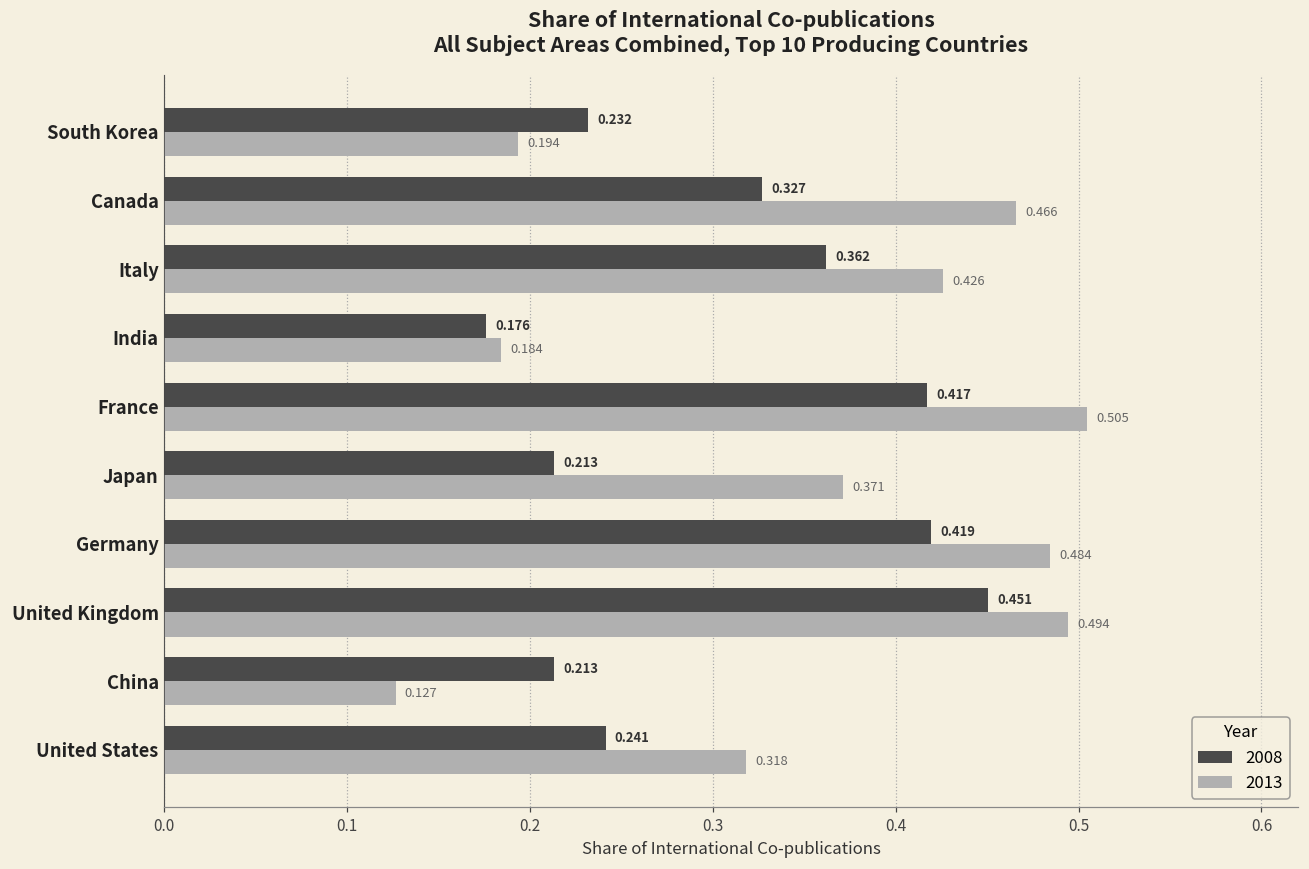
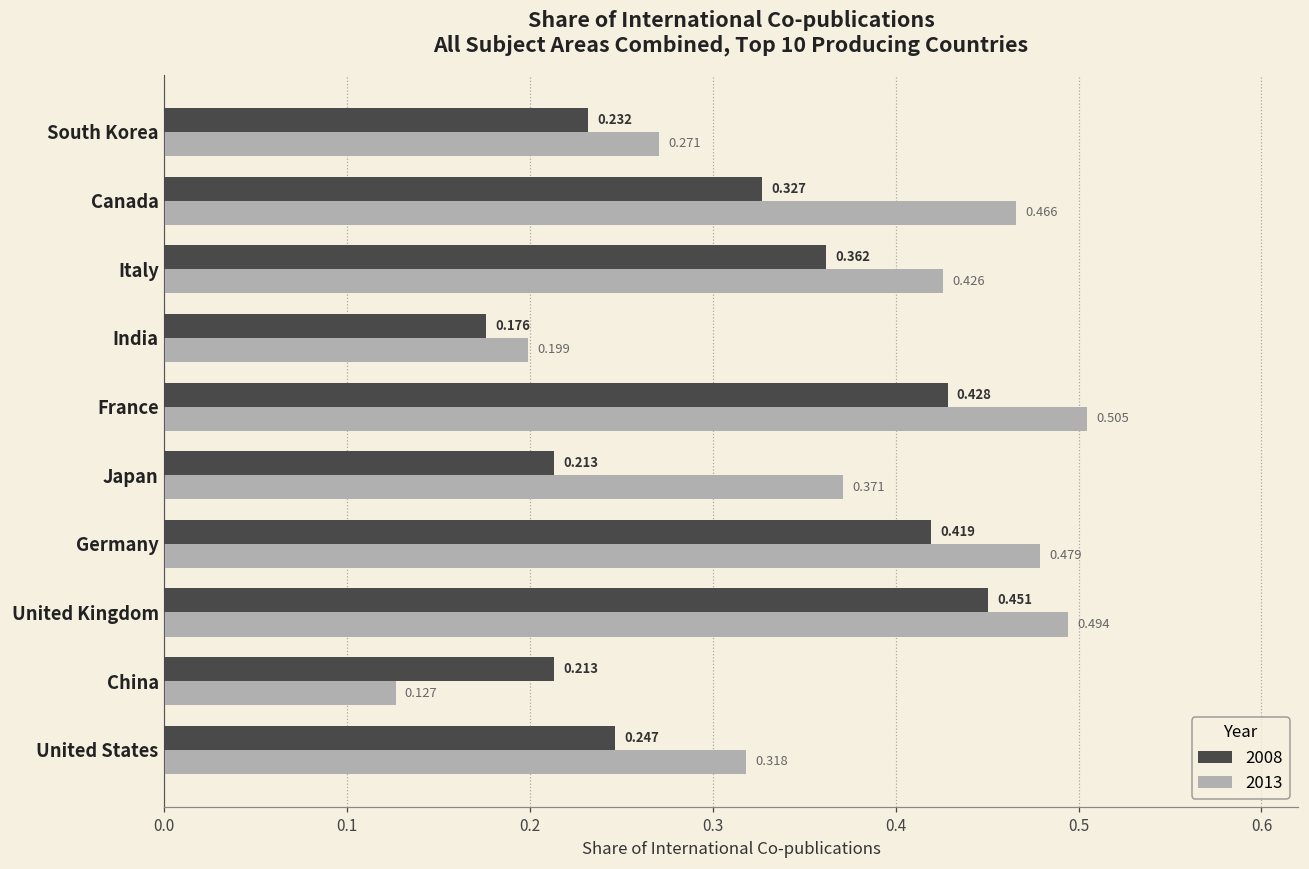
  {
    "2008": {
      "South Korea": 0.232,
      "Canada": 0.327,
      "Italy": 0.362,
      "India": 0.176,
-     "France": 0.417,
+     "France": 0.428,
      "Japan": 0.213,
      "Germany": 0.419,
      "United Kingdom": 0.451,
      "China": 0.213,
-     "United States": 0.241
+     "United States": 0.247
    },
    "2013": {
-     "South Korea": 0.194,
+     "South Korea": 0.271,
      "Canada": 0.466,
      "Italy": 0.426,
-     "India": 0.184,
+     "India": 0.199,
      "France": 0.505,
      "Japan": 0.371,
-     "Germany": 0.484,
+     "Germany": 0.479,
      "United Kingdom": 0.494,
      "China": 0.127,
      "United States": 0.318
    }
  }
